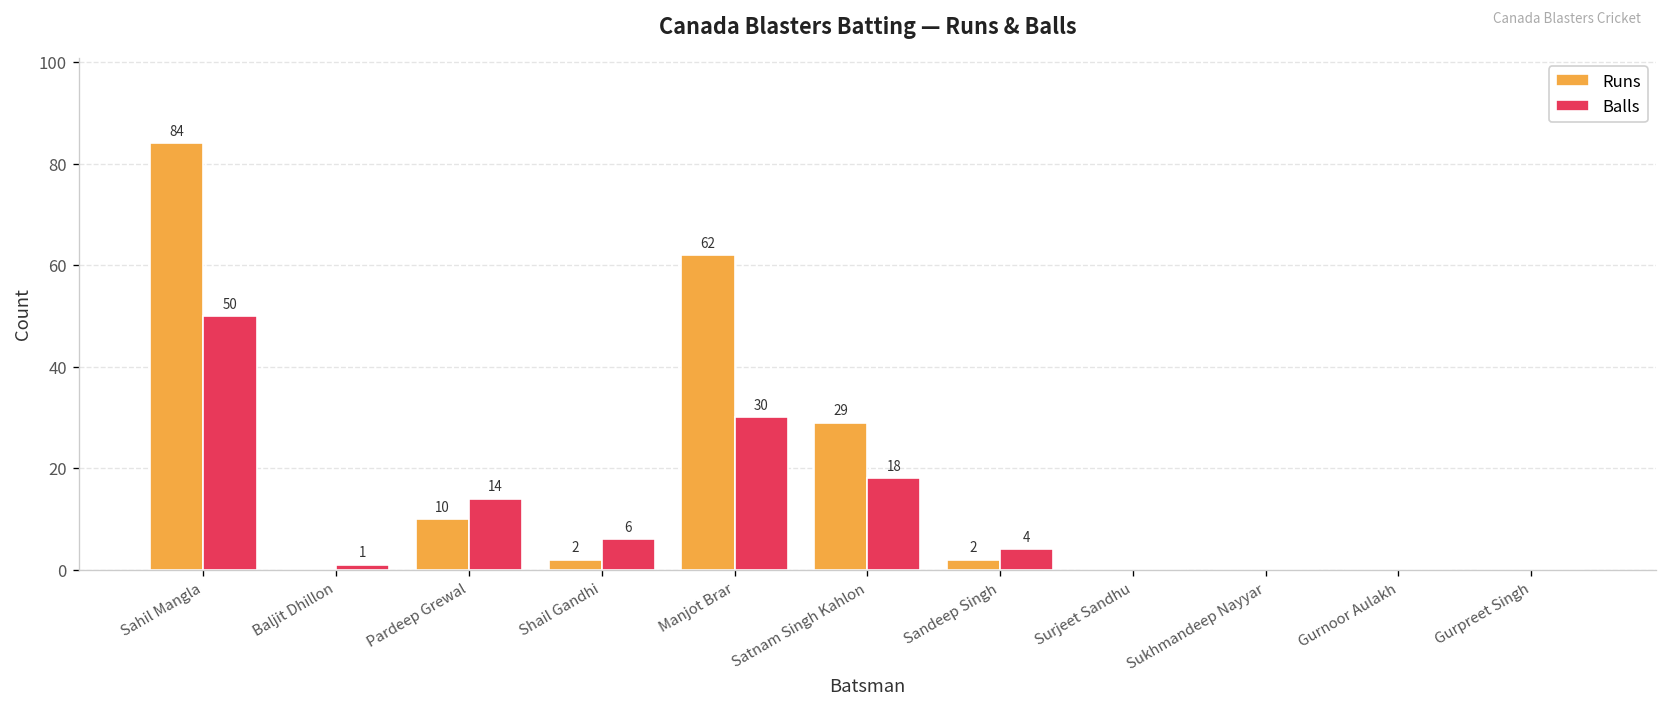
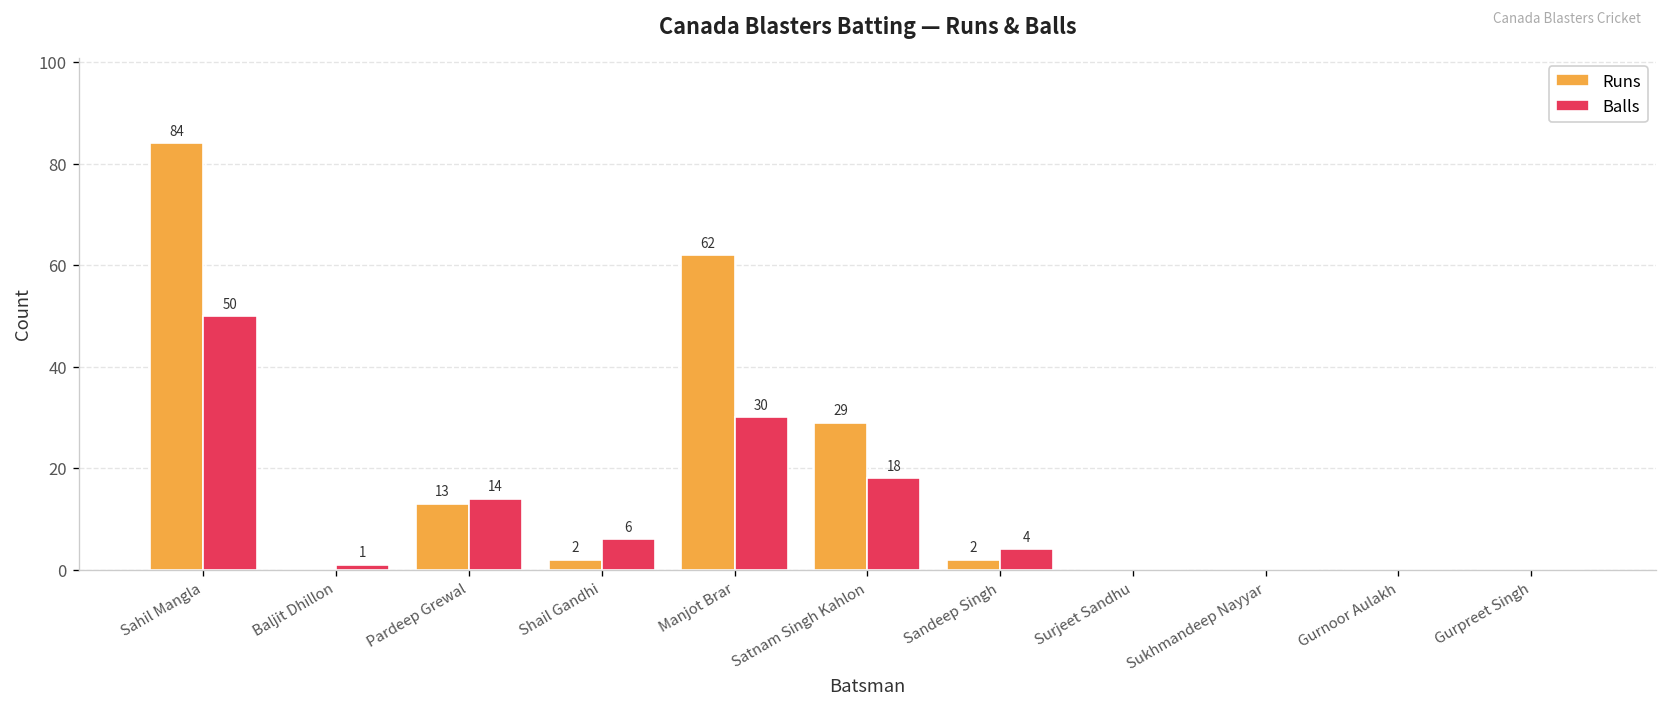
  {
    "Runs": {
      "Sahil Mangla": 84,
-     "Pardeep Grewal": 10,
+     "Pardeep Grewal": 13,
      "Shail Gandhi": 2,
      "Manjot Brar": 62,
      "Satnam Singh Kahlon": 29,
      "Sandeep Singh": 2
    },
    "Balls": {
      "Sahil Mangla": 50,
      "Baljit Dhillon": 1,
      "Pardeep Grewal": 14,
      "Shail Gandhi": 6,
      "Manjot Brar": 30,
      "Satnam Singh Kahlon": 18,
      "Sandeep Singh": 4
    }
  }
